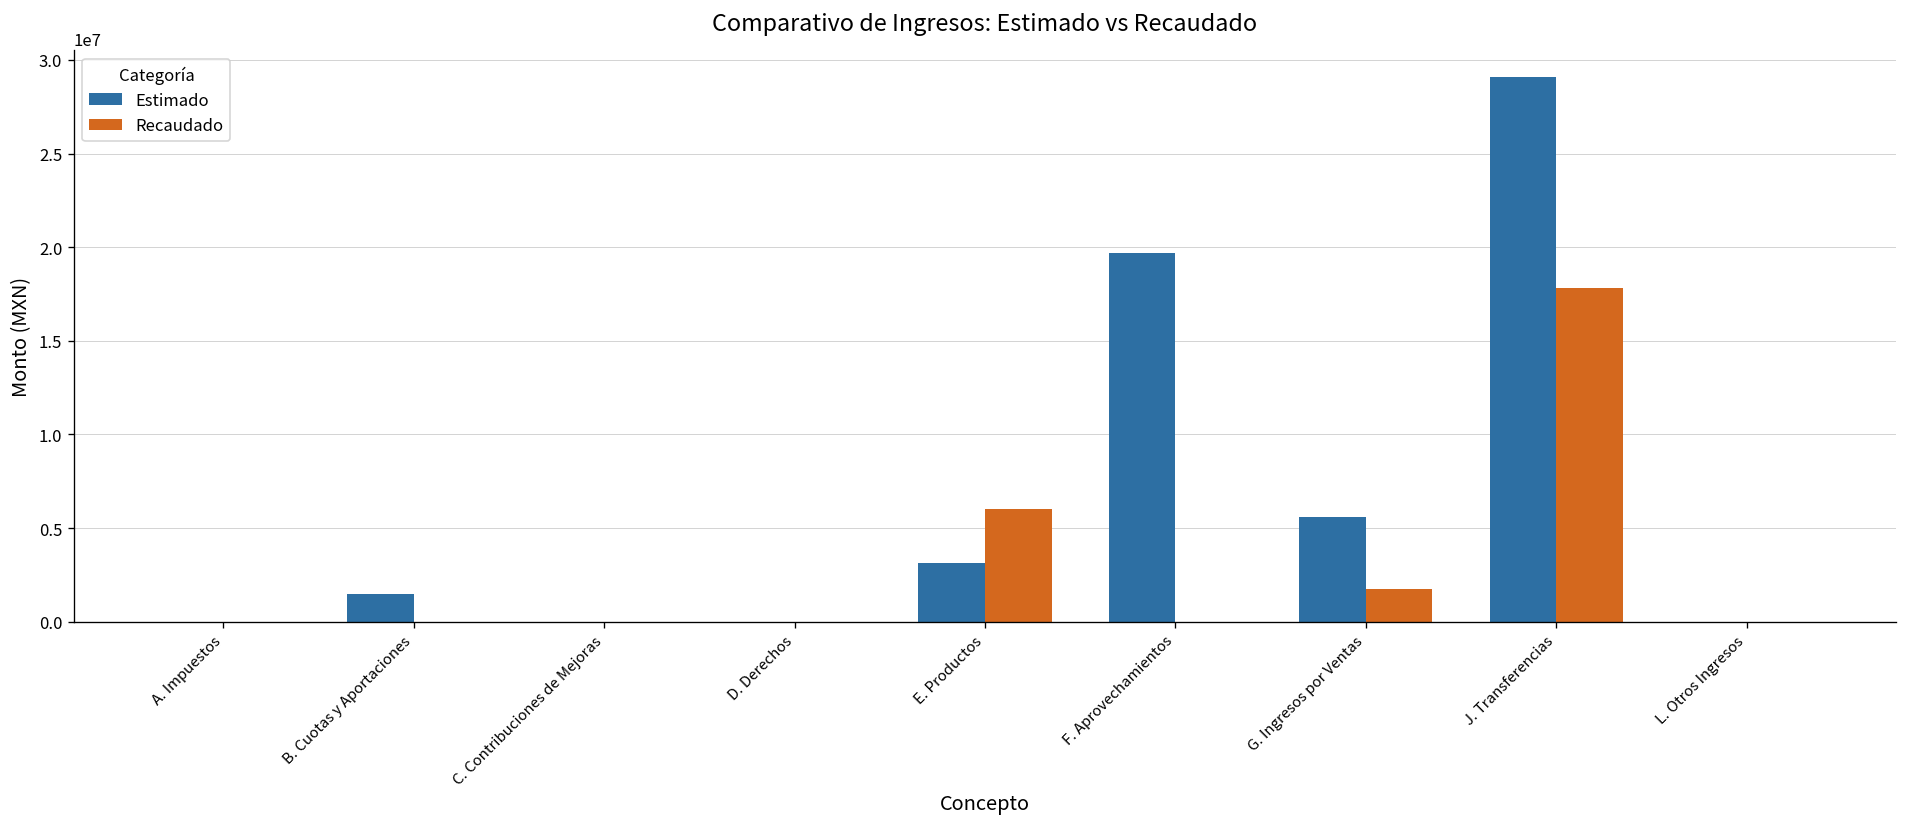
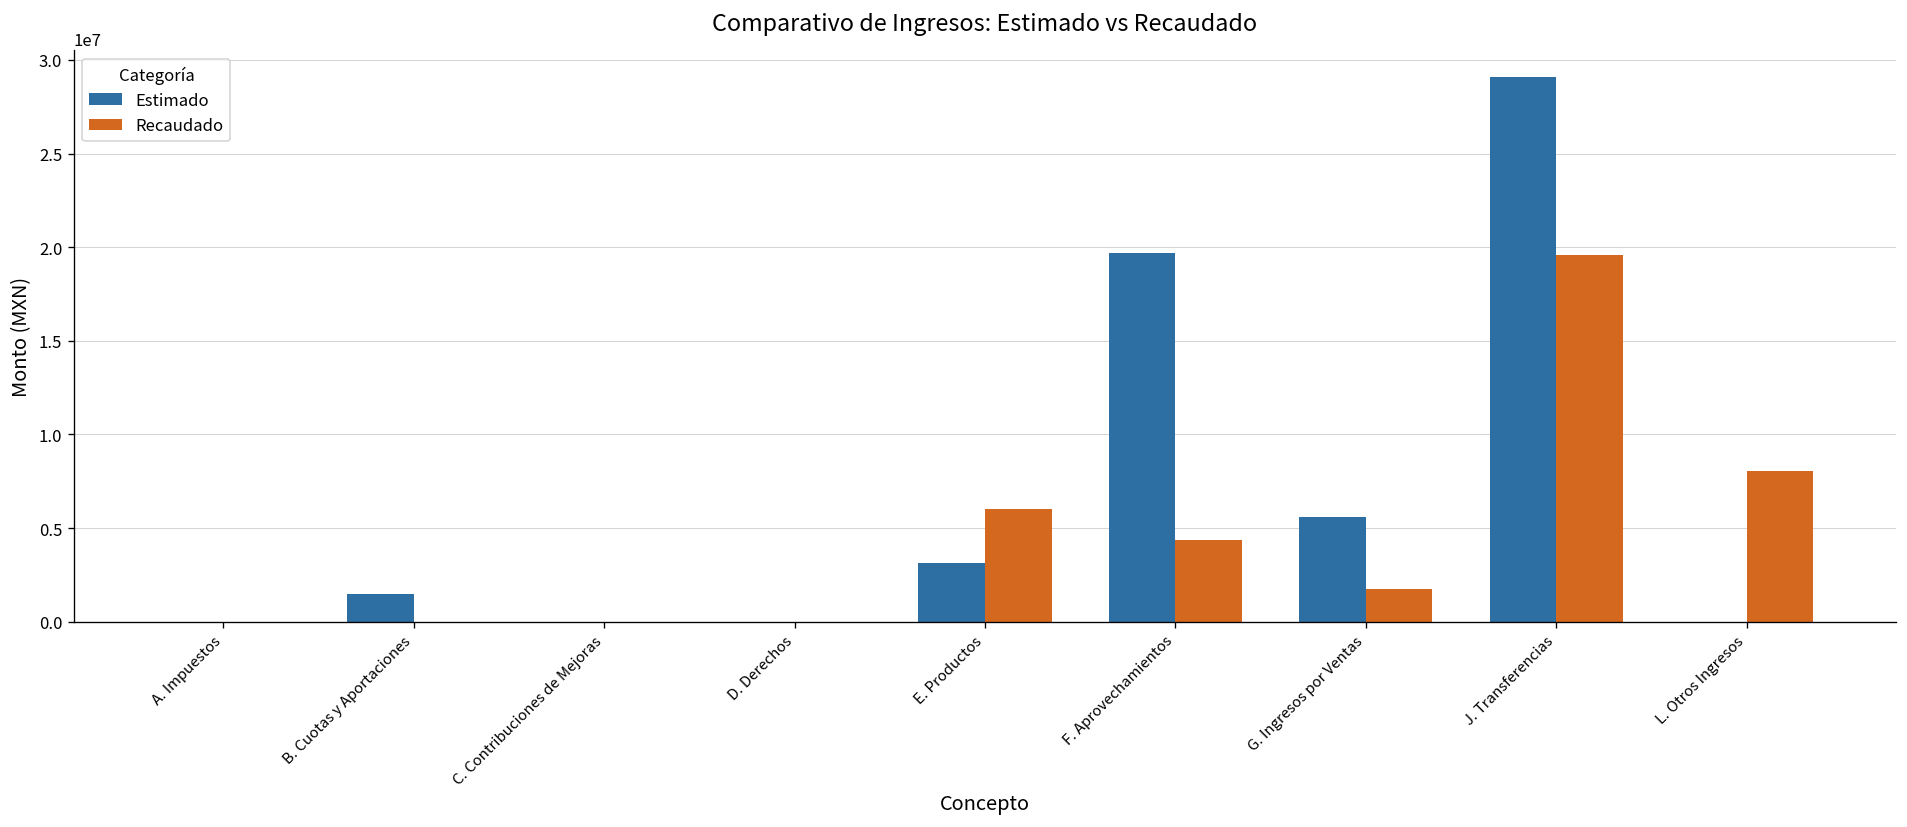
  {
    "Estimado": {
      "A. Impuestos": 0,
      "B. Cuotas y Aportaciones": 1500000,
      "C. Contribuciones de Mejoras": 0,
      "D. Derechos": 0,
      "E. Productos": 3200000,
      "F. Aprovechamientos": 19700000,
      "G. Ingresos por Ventas": 5600000,
      "J. Transferencias": 29100000
    },
    "Recaudado": {
      "A. Impuestos": 0,
      "B. Cuotas y Aportaciones": 0,
      "C. Contribuciones de Mejoras": 0,
      "D. Derechos": 0,
      "E. Productos": 6000000,
-     "F. Aprovechamientos": 0,
+     "F. Aprovechamientos": 4400000,
      "G. Ingresos por Ventas": 1800000,
-     "J. Transferencias": 17800000,
-     "L. Otros Ingresos": 0
+     "J. Transferencias": 19600000,
+     "L. Otros Ingresos": 8000000
    }
  }
